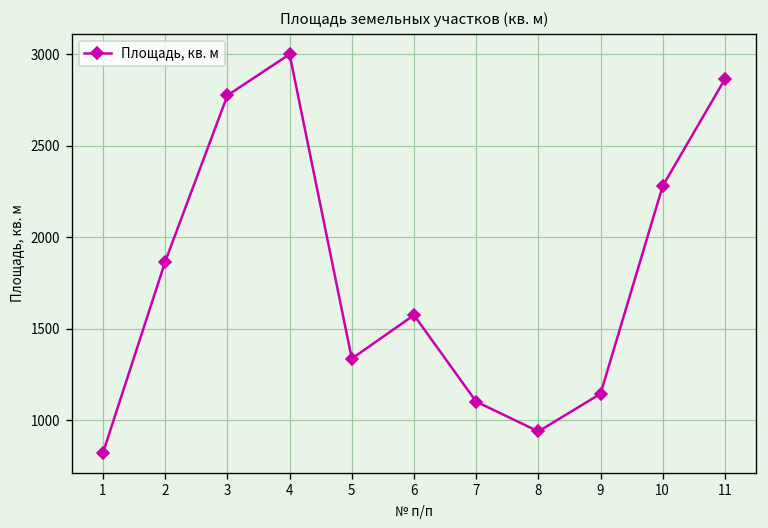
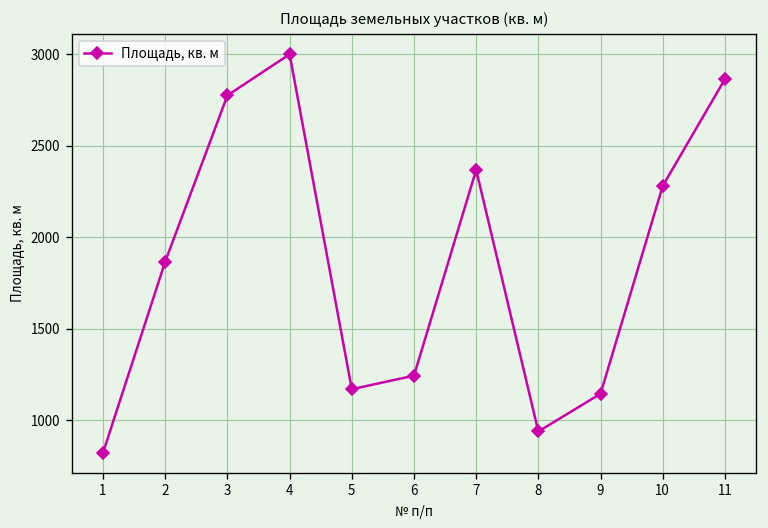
  {
    "1": 820,
    "2": 1870,
    "3": 2780,
    "4": 3000,
-   "5": 1340,
-   "6": 1570,
-   "7": 1100,
+   "5": 1170,
+   "6": 1240,
+   "7": 2370,
    "8": 940,
    "9": 1140,
    "10": 2280,
    "11": 2860
  }
